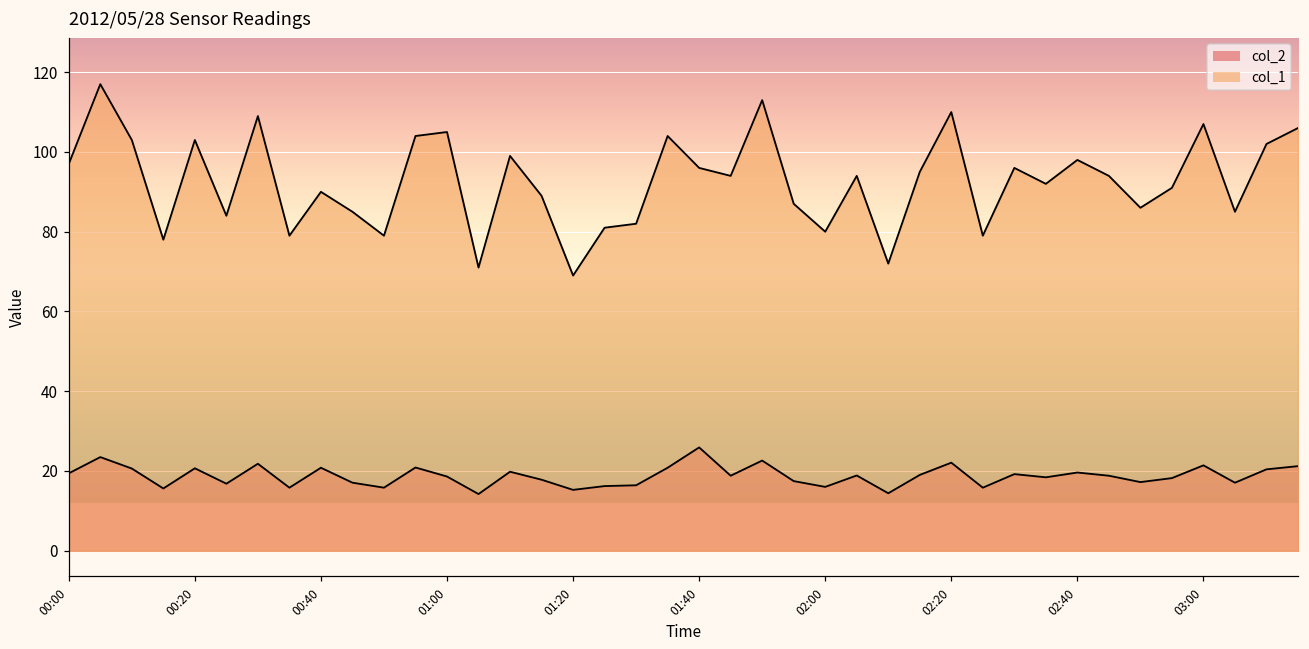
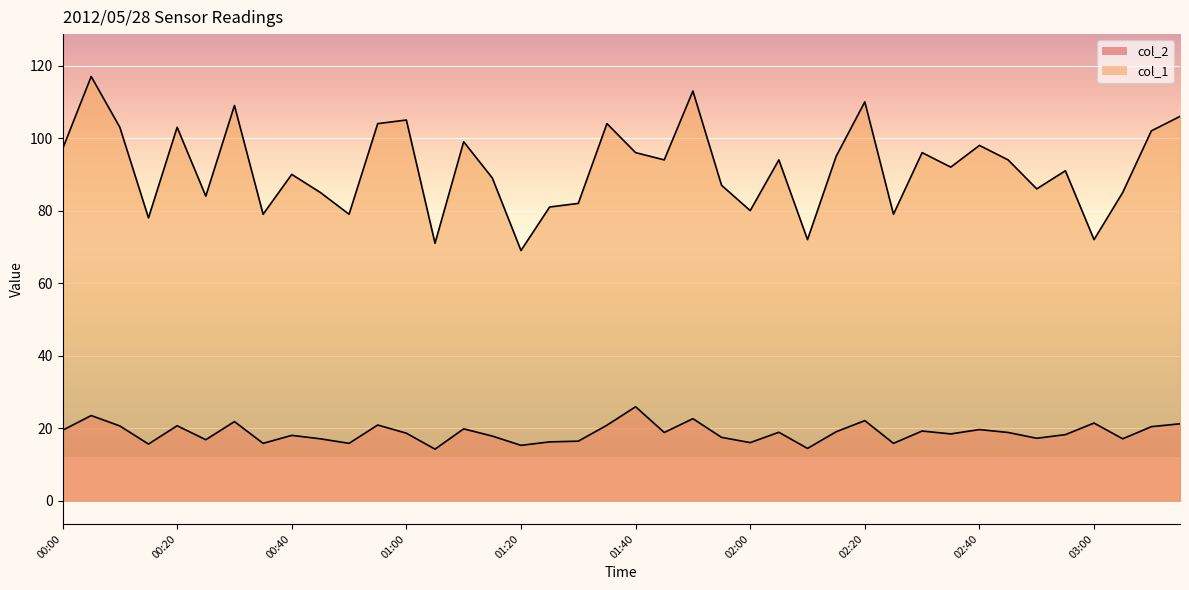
  {
    "col_2": {
      "00:00": 19,
      "00:20": 21,
-     "00:40": 21,
+     "00:40": 18,
      "01:00": 19,
      "01:20": 15,
      "01:40": 26,
      "02:00": 16,
      "02:20": 22,
      "02:40": 20,
      "03:00": 21
    },
    "col_1": {
      "00:00": 97,
      "00:20": 103,
      "00:40": 90,
      "01:00": 105,
      "01:20": 69,
      "01:40": 96,
      "02:00": 80,
      "02:20": 110,
      "02:40": 98,
-     "03:00": 107
+     "03:00": 72
    }
  }
